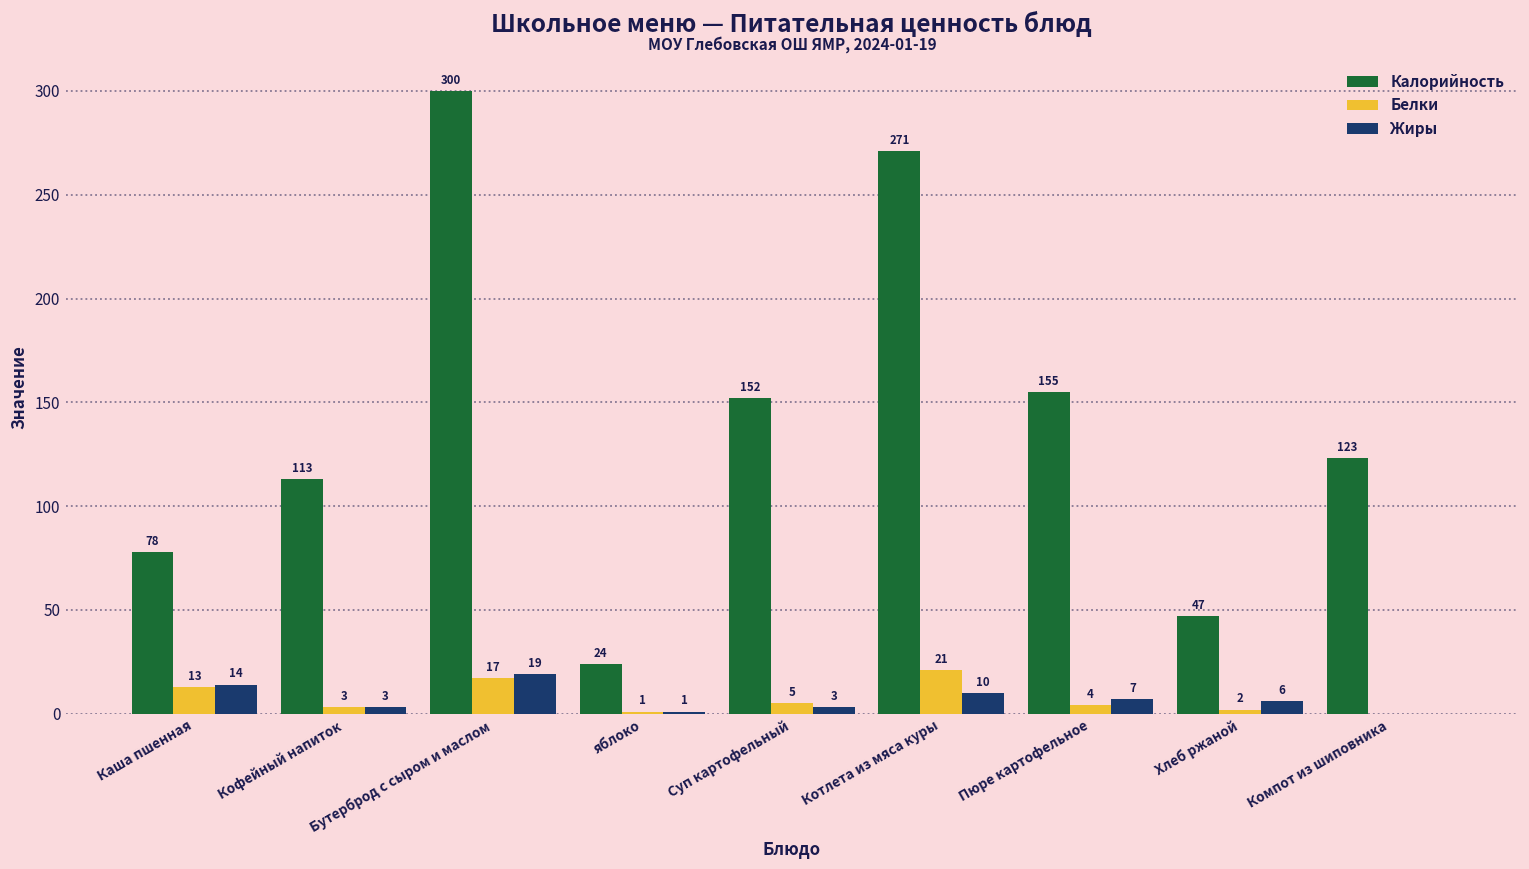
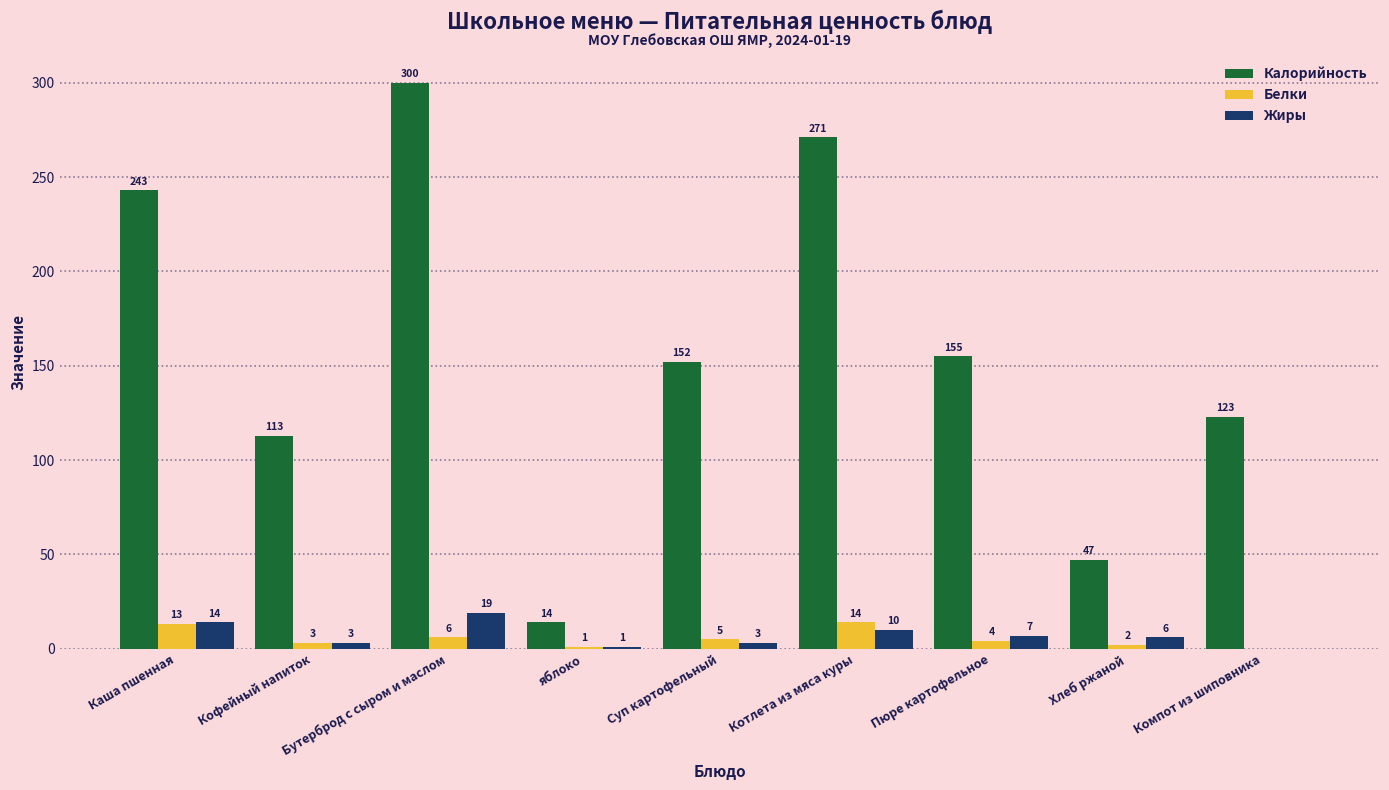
  {
    "Калорийность": {
-     "Каша пшенная": 78,
+     "Каша пшенная": 243,
      "Кофейный напиток": 113,
      "Бутерброд с сыром и маслом": 300,
-     "яблоко": 24,
+     "яблоко": 14,
      "Суп картофельный": 152,
      "Котлета из мяса куры": 271,
      "Пюре картофельное": 155,
      "Хлеб ржаной": 47,
      "Компот из шиповника": 123
    },
    "Белки": {
      "Каша пшенная": 13,
      "Кофейный напиток": 3,
-     "Бутерброд с сыром и маслом": 17,
+     "Бутерброд с сыром и маслом": 6,
      "яблоко": 1,
      "Суп картофельный": 5,
-     "Котлета из мяса куры": 21,
+     "Котлета из мяса куры": 14,
      "Пюре картофельное": 4,
      "Хлеб ржаной": 2
    },
    "Жиры": {
      "Каша пшенная": 14,
      "Кофейный напиток": 3,
      "Бутерброд с сыром и маслом": 19,
      "яблоко": 1,
      "Суп картофельный": 3,
      "Котлета из мяса куры": 10,
      "Пюре картофельное": 7,
      "Хлеб ржаной": 6
    }
  }
